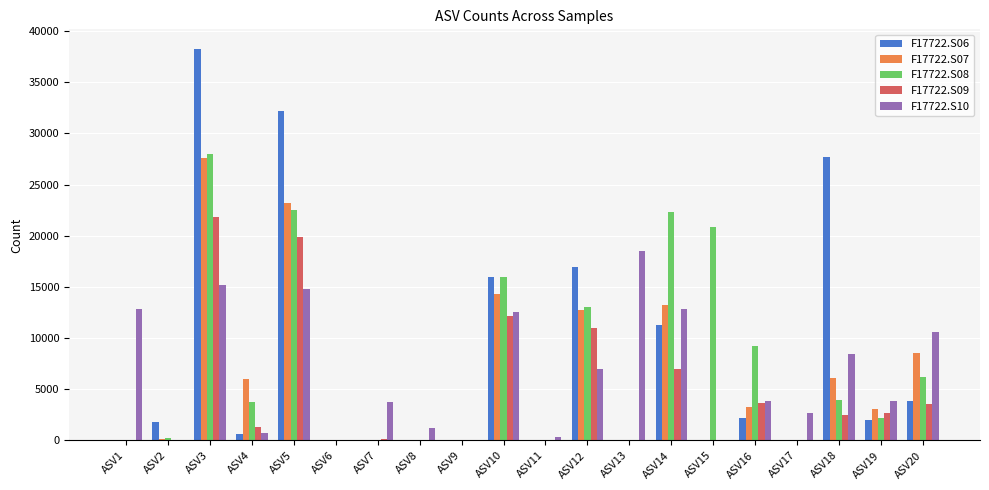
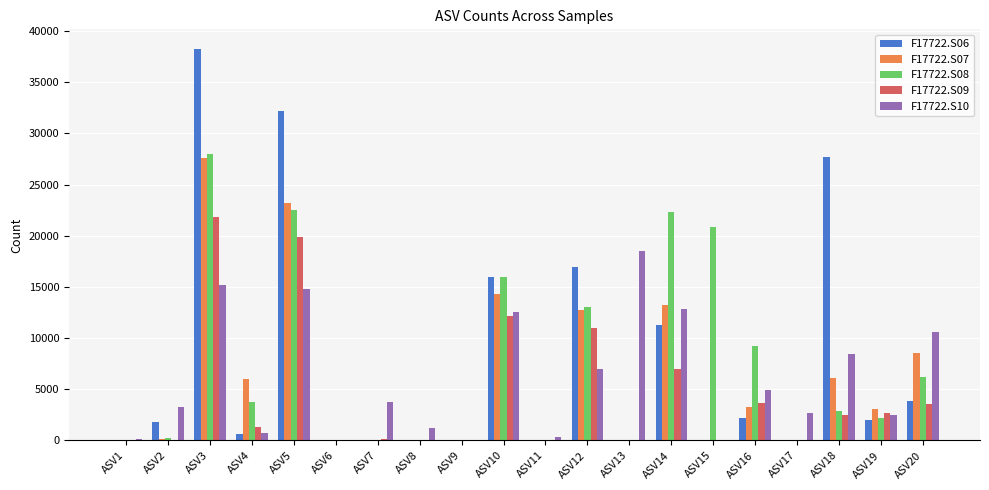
  {
    "F17722.S06": {
      "ASV1": 0,
      "ASV2": 1800,
      "ASV3": 38300,
      "ASV4": 700,
      "ASV5": 32200,
      "ASV6": 0,
      "ASV7": 0,
      "ASV9": 0,
      "ASV10": 16000,
      "ASV11": 0,
      "ASV12": 17000,
      "ASV14": 11300,
      "ASV16": 2200,
      "ASV18": 27700,
      "ASV19": 2000,
      "ASV20": 3900
    },
    "F17722.S08": {
      "ASV1": 0,
      "ASV3": 28000,
      "ASV4": 3800,
      "ASV5": 22600,
      "ASV6": 0,
      "ASV7": 0,
      "ASV9": 0,
      "ASV10": 16000,
      "ASV11": 0,
      "ASV12": 13000,
      "ASV13": 0,
      "ASV14": 22300,
      "ASV15": 20800,
      "ASV16": 9200,
      "ASV17": 0,
-     "ASV18": 4000,
+     "ASV18": 2900,
      "ASV19": 2200,
      "ASV20": 6200
    },
    "F17722.S10": {
-     "ASV1": 12900,
-     "ASV2": 0,
+     "ASV1": 200,
+     "ASV2": 3300,
      "ASV3": 15200,
      "ASV4": 700,
      "ASV5": 14800,
      "ASV6": 0,
      "ASV7": 3700,
      "ASV8": 1300,
      "ASV9": 0,
      "ASV10": 12500,
      "ASV11": 400,
      "ASV12": 7000,
      "ASV13": 18500,
      "ASV14": 12900,
-     "ASV16": 3900,
+     "ASV16": 4900,
      "ASV17": 2600,
      "ASV18": 8500,
-     "ASV19": 3900,
+     "ASV19": 2400,
      "ASV20": 10600
    }
  }
